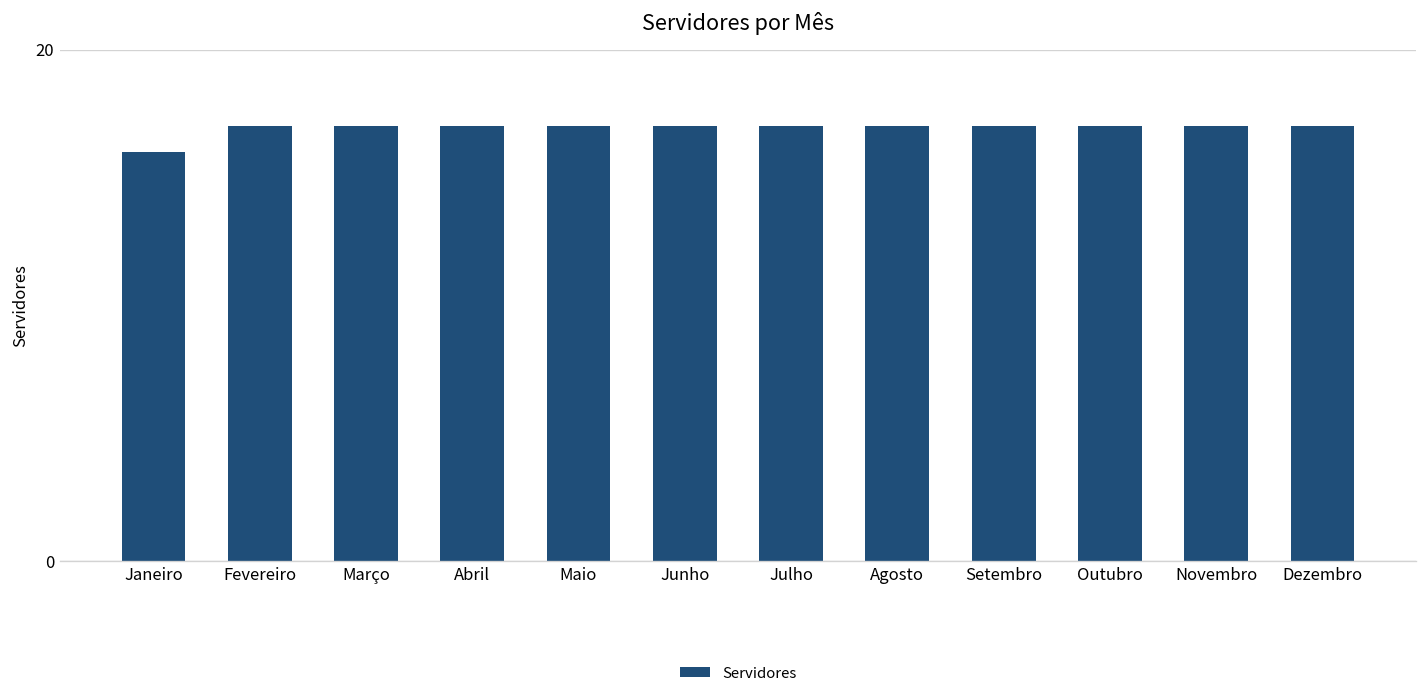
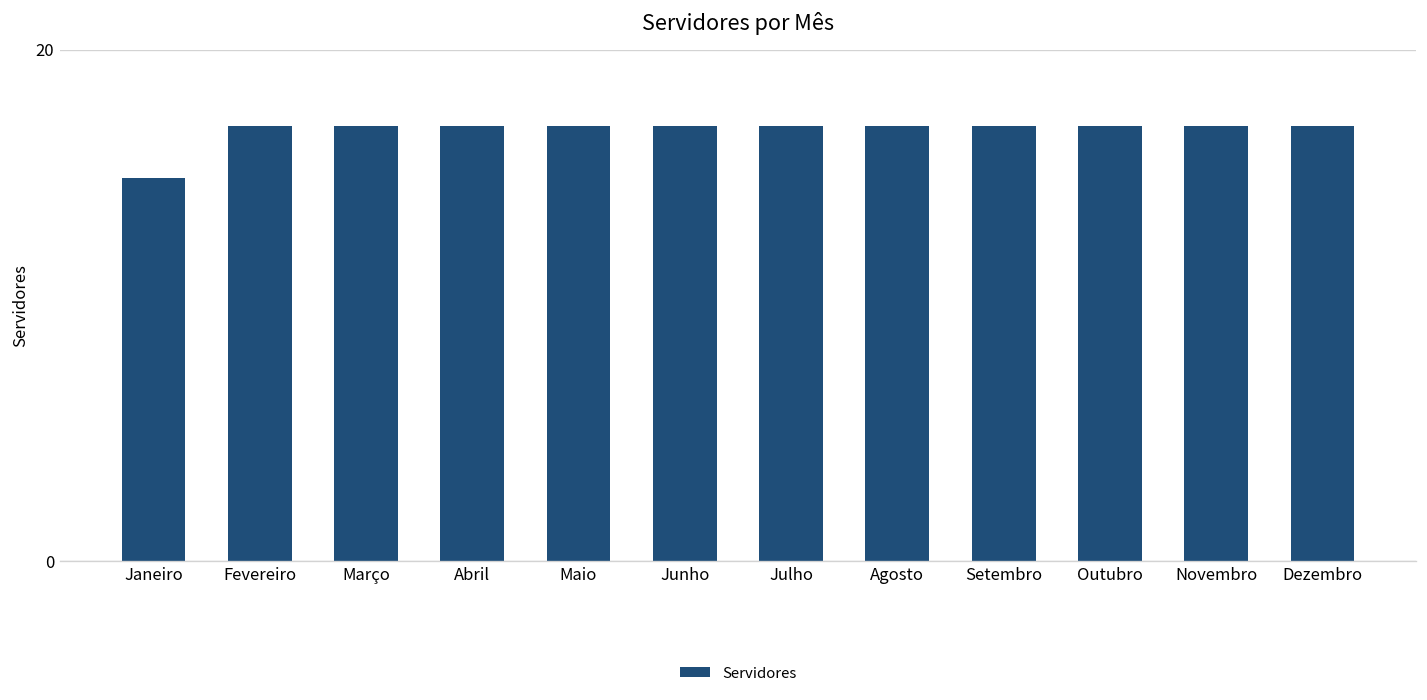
  {
-   "Janeiro": 16,
+   "Janeiro": 15,
    "Fevereiro": 17,
    "Março": 17,
    "Abril": 17,
    "Maio": 17,
    "Junho": 17,
    "Julho": 17,
    "Agosto": 17,
    "Setembro": 17,
    "Outubro": 17,
    "Novembro": 17,
    "Dezembro": 17
  }
